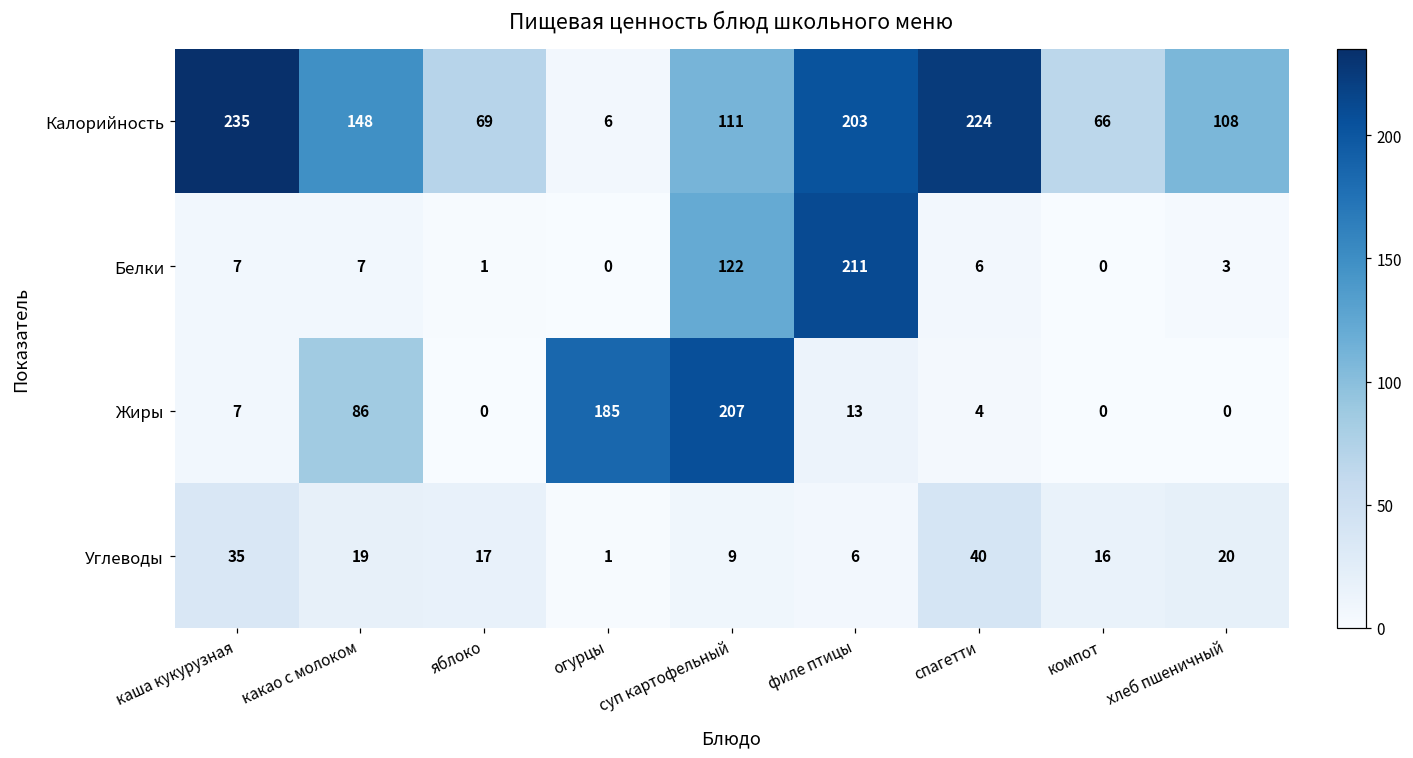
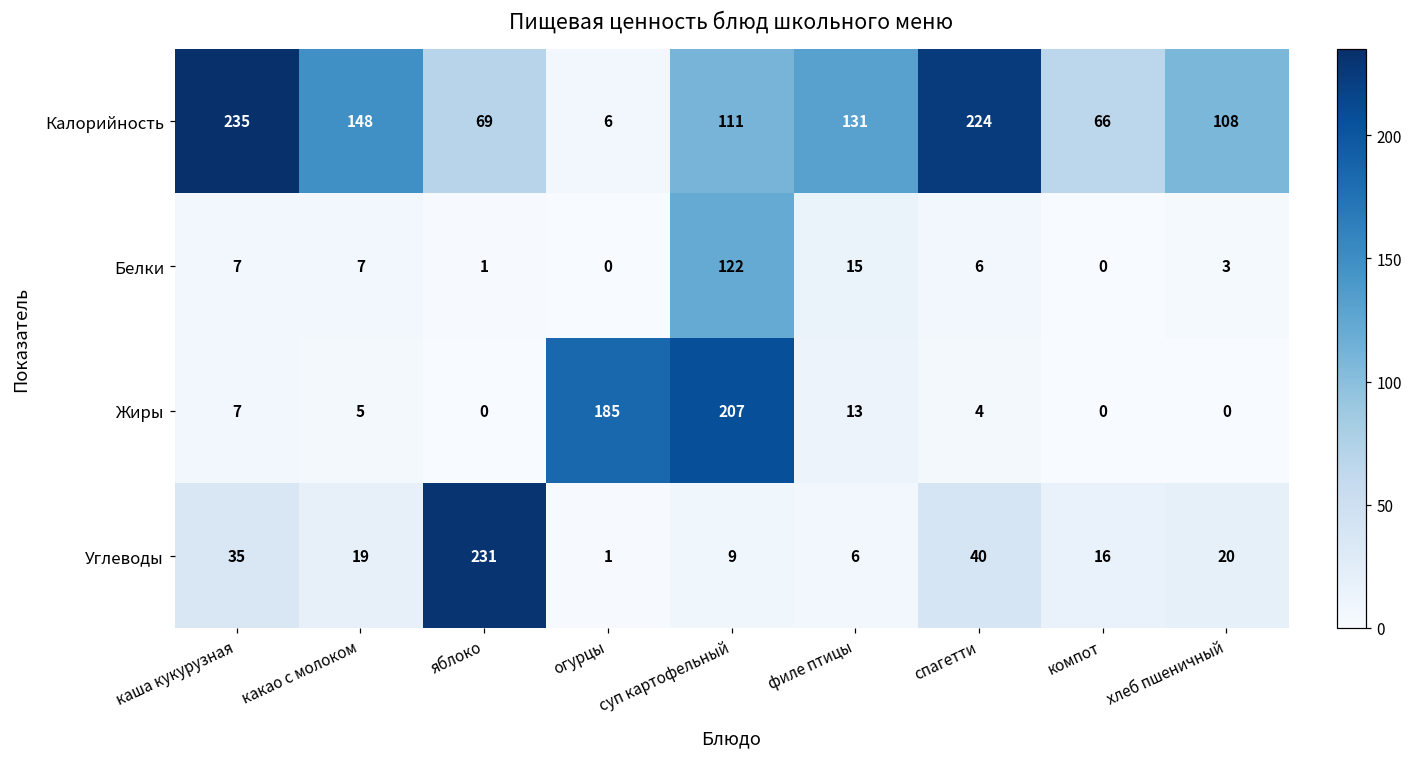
  {
    "Калорийность": {
      "каша кукурузная": 235,
      "какао с молоком": 148,
      "яблоко": 69,
      "огурцы": 6,
      "суп картофельный": 111,
-     "филе птицы": 203,
+     "филе птицы": 131,
      "спагетти": 224,
      "компот": 66,
      "хлеб пшеничный": 108
    },
    "Белки": {
      "каша кукурузная": 7,
      "какао с молоком": 7,
      "яблоко": 1,
      "огурцы": 0,
      "суп картофельный": 122,
-     "филе птицы": 211,
+     "филе птицы": 15,
      "спагетти": 6,
      "компот": 0,
      "хлеб пшеничный": 3
    },
    "Жиры": {
      "каша кукурузная": 7,
-     "какао с молоком": 86,
+     "какао с молоком": 5,
      "яблоко": 0,
      "огурцы": 185,
      "суп картофельный": 207,
      "филе птицы": 13,
      "спагетти": 4,
      "компот": 0,
      "хлеб пшеничный": 0
    },
    "Углеводы": {
      "каша кукурузная": 35,
      "какао с молоком": 19,
-     "яблоко": 17,
+     "яблоко": 231,
      "огурцы": 1,
      "суп картофельный": 9,
      "филе птицы": 6,
      "спагетти": 40,
      "компот": 16,
      "хлеб пшеничный": 20
    }
  }
